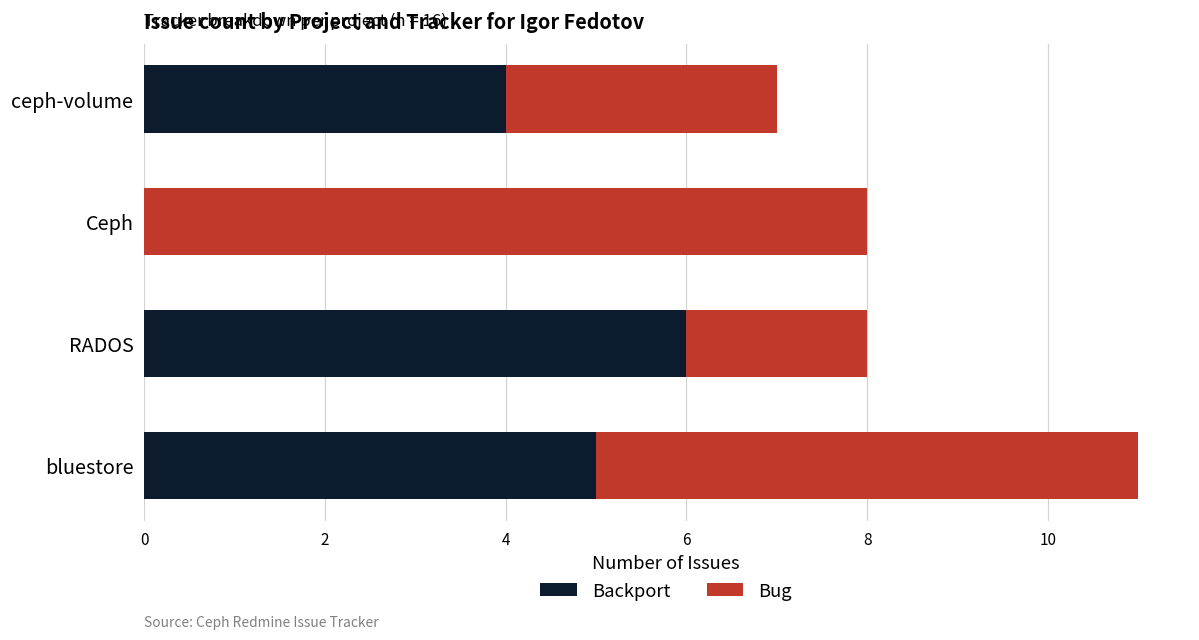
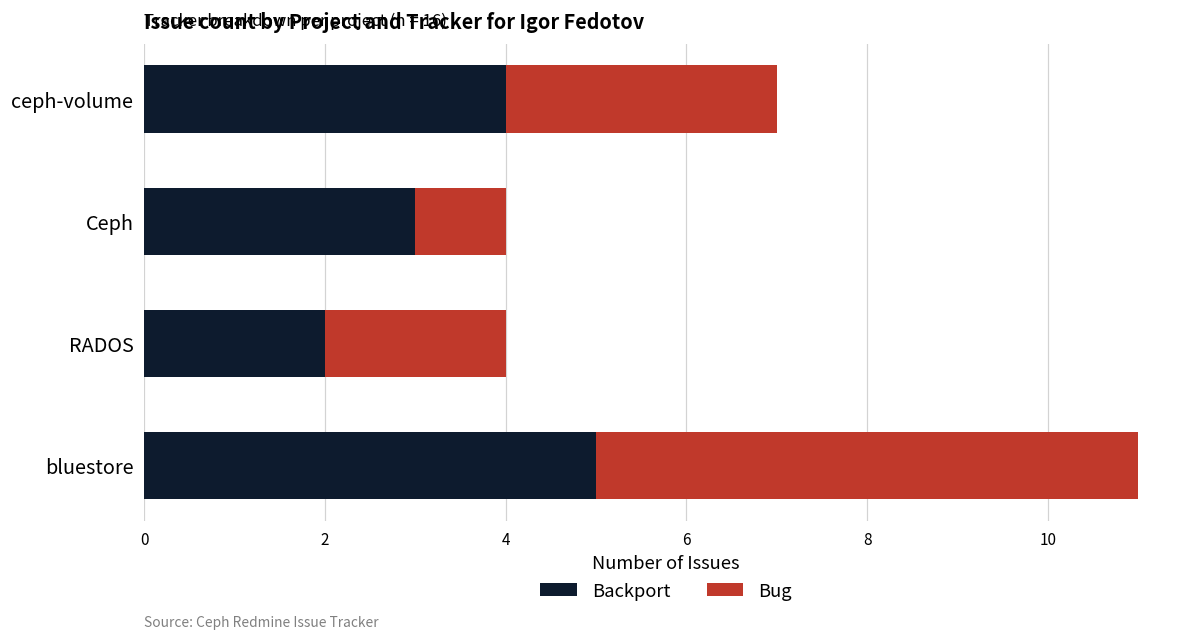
  {
    "Backport": {
      "ceph-volume": 4,
-     "Ceph": 0,
-     "RADOS": 6,
+     "Ceph": 3,
+     "RADOS": 2,
      "bluestore": 5
    },
    "Bug": {
      "ceph-volume": 3,
-     "Ceph": 8,
+     "Ceph": 1,
      "RADOS": 2,
      "bluestore": 6
    }
  }
